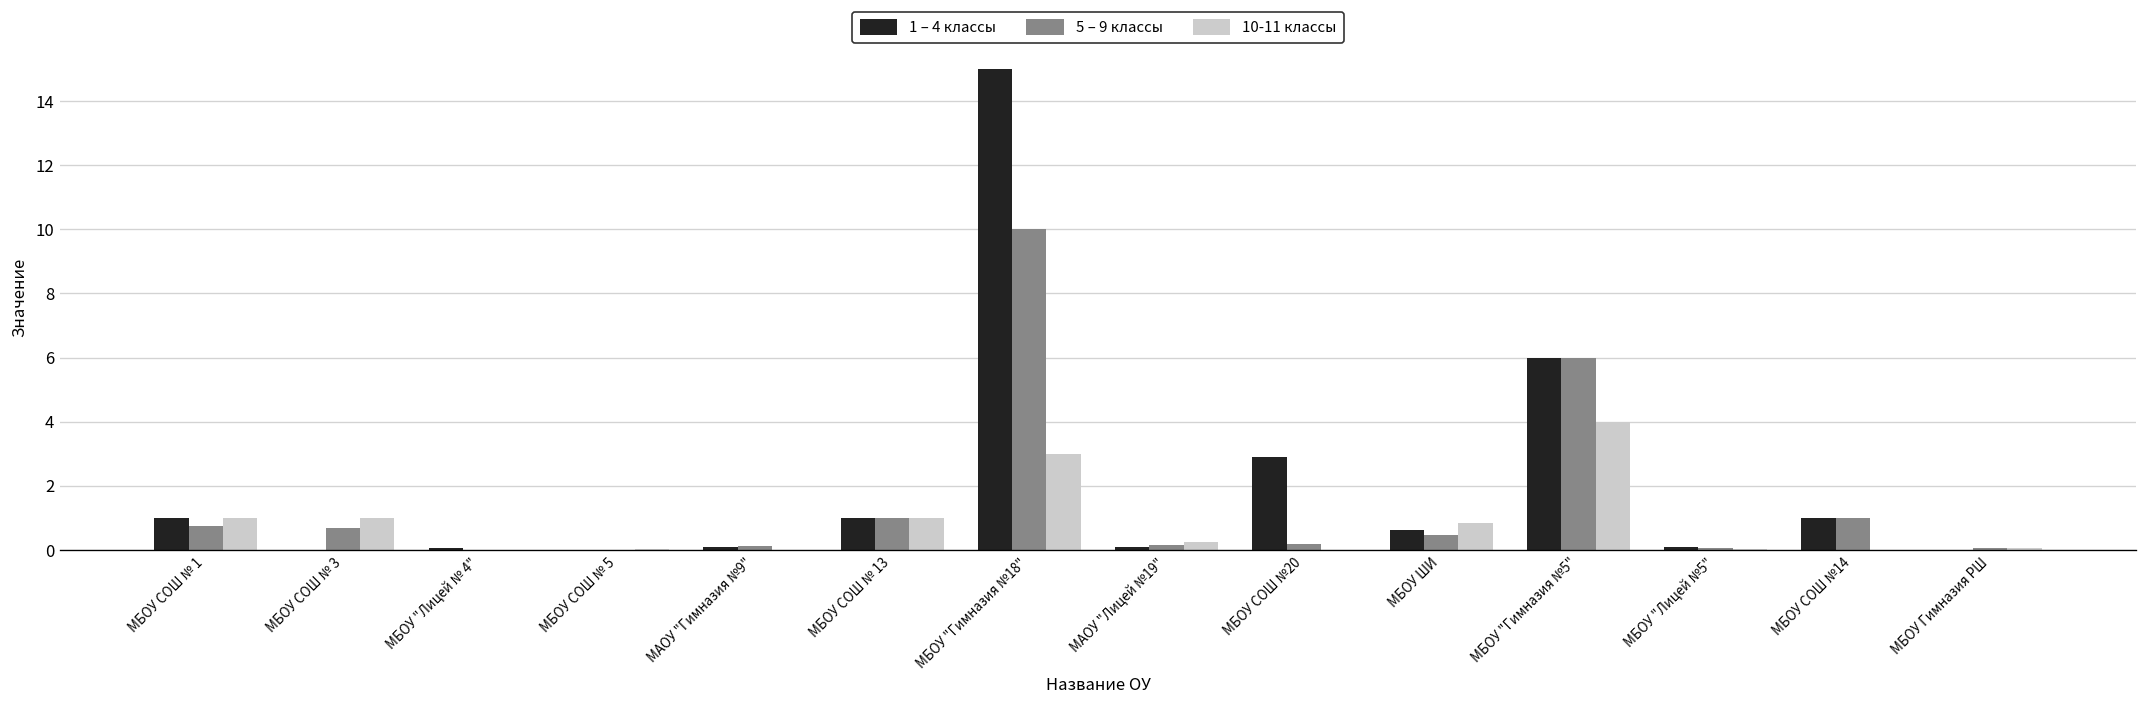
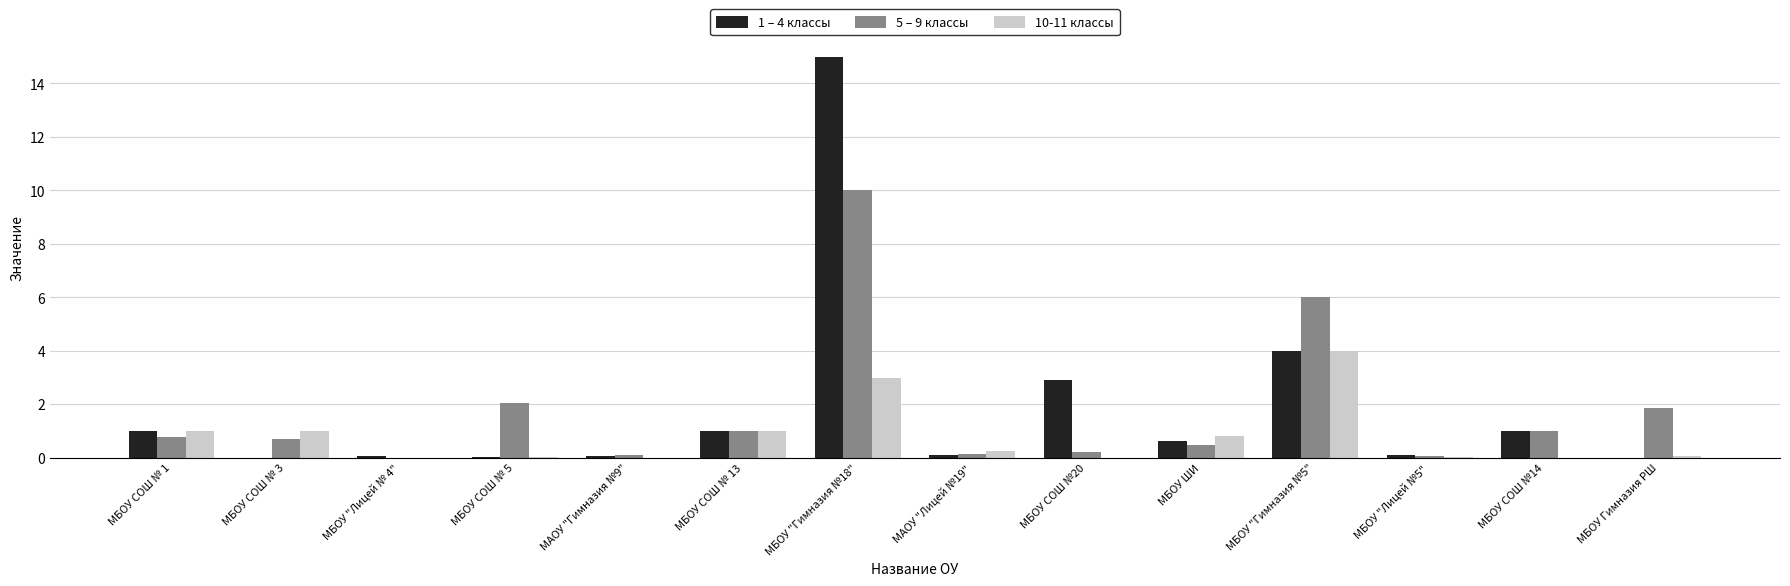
  {
    "1 – 4 классы": {
      "МБОУ СОШ № 1": 1,
      "МБОУ СОШ № 3": 0,
      "МБОУ СОШ № 13": 1,
      "МБОУ \"Гимназия №18\"": 15,
      "МАОУ \"Лицей №19\"": 0.1,
      "МБОУ СОШ №20": 2.9,
      "МБОУ ШИ": 0.6,
-     "МБОУ \"Гимназия №5\"": 6,
+     "МБОУ \"Гимназия №5\"": 4,
      "МБОУ СОШ №14": 1,
      "МБОУ Гимназия РШ": 0
    },
    "5 – 9 классы": {
      "МБОУ СОШ № 1": 0.8,
      "МБОУ СОШ № 3": 0.7,
      "МБОУ \"Лицей № 4\"": 0.0,
-     "МБОУ СОШ № 5": 0.0,
+     "МБОУ СОШ № 5": 2.0,
      "МАОУ \"Гимназия №9\"": 0.1,
      "МБОУ СОШ № 13": 1.0,
      "МБОУ \"Гимназия №18\"": 10.0,
      "МАОУ \"Лицей №19\"": 0.2,
      "МБОУ СОШ №20": 0.2,
      "МБОУ ШИ": 0.5,
      "МБОУ \"Гимназия №5\"": 6.0,
      "МБОУ СОШ №14": 1.0,
-     "МБОУ Гимназия РШ": 0.1
+     "МБОУ Гимназия РШ": 1.9
    },
    "10-11 классы": {
      "МБОУ СОШ № 1": 1.0,
      "МБОУ СОШ № 3": 1.0,
      "МБОУ \"Лицей № 4\"": 0.0,
      "МАОУ \"Гимназия №9\"": 0.0,
      "МБОУ СОШ № 13": 1.0,
      "МБОУ \"Гимназия №18\"": 3.0,
      "МАОУ \"Лицей №19\"": 0.3,
      "МБОУ СОШ №20": 0.0,
      "МБОУ ШИ": 0.8,
      "МБОУ \"Гимназия №5\"": 4.0,
      "МБОУ СОШ №14": 0.0
    }
  }
